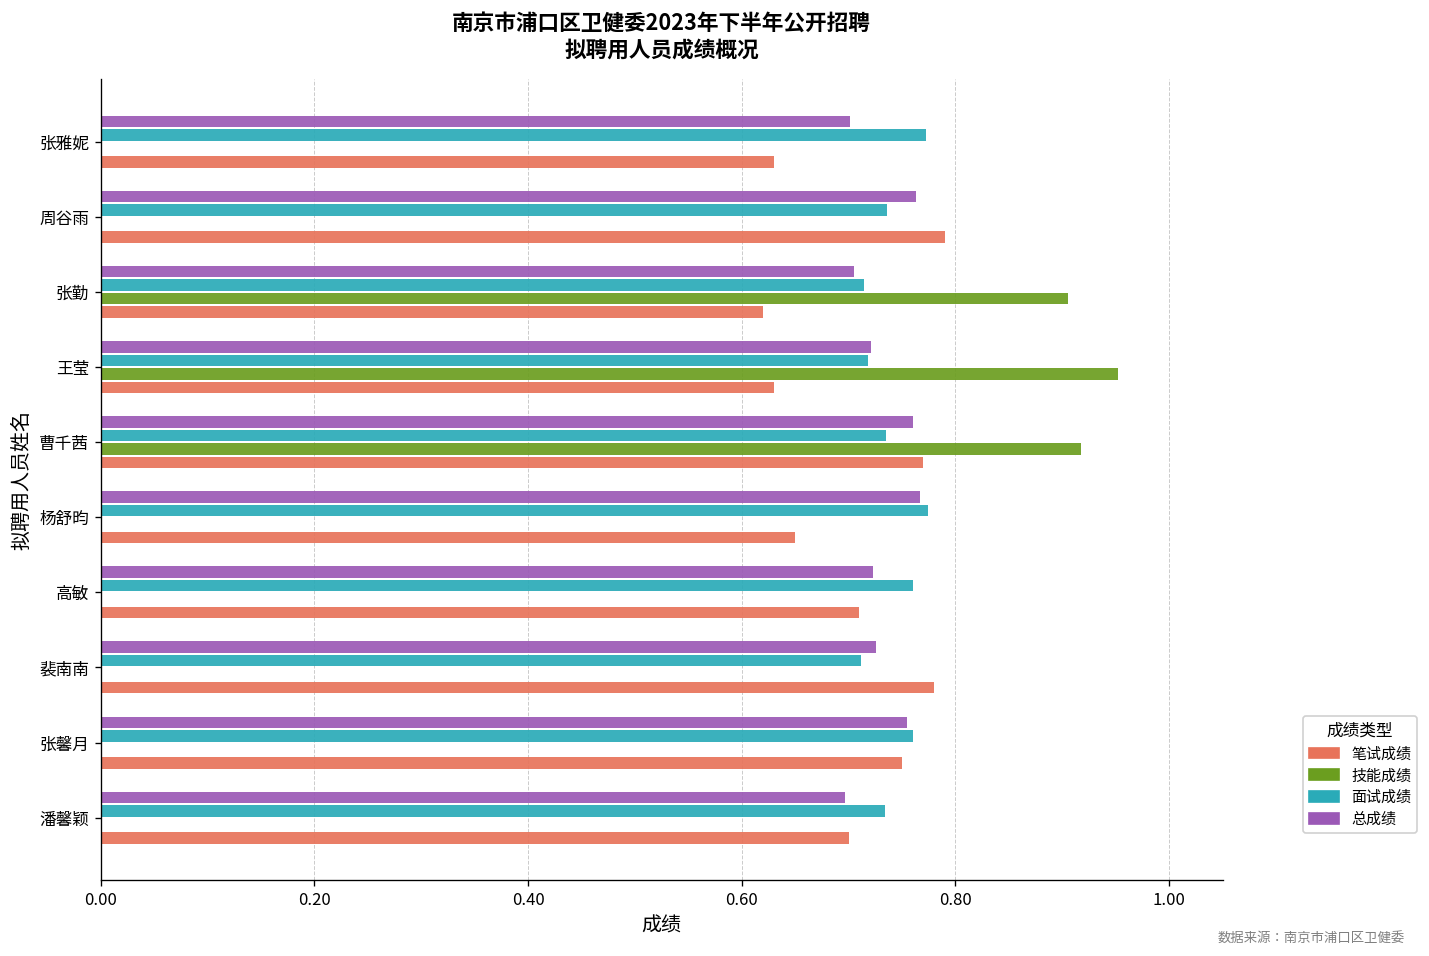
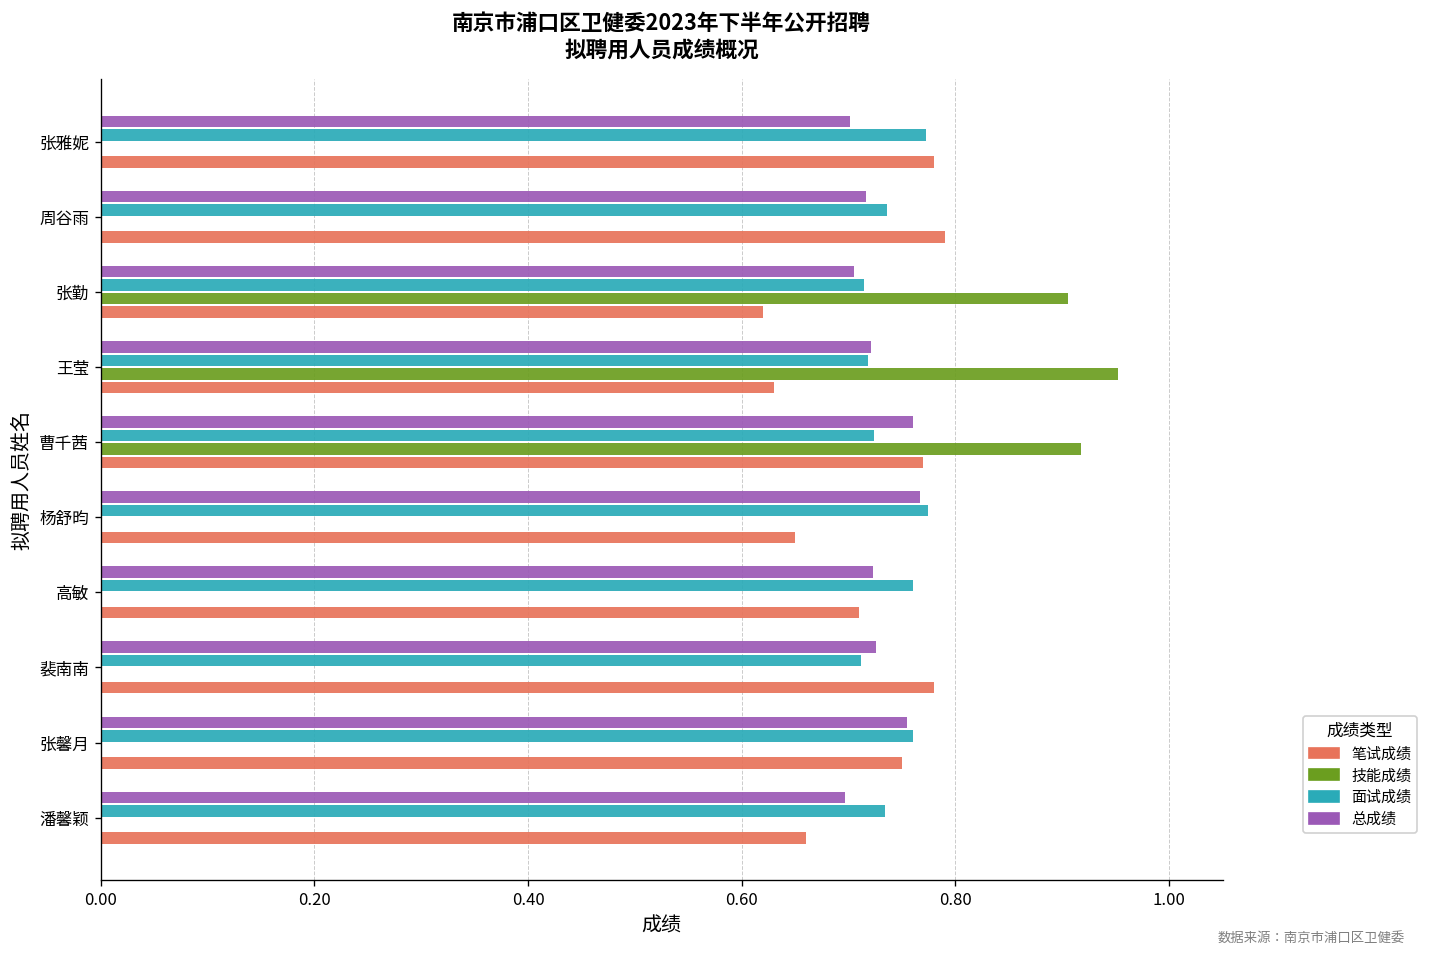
  {
    "笔试成绩": {
-     "张雅妮": 0.63,
+     "张雅妮": 0.78,
      "周谷雨": 0.79,
      "张勤": 0.62,
      "王莹": 0.63,
      "曹千茜": 0.77,
      "杨舒昀": 0.65,
      "高敏": 0.71,
      "裴南南": 0.78,
      "张馨月": 0.75,
-     "潘馨颖": 0.70
+     "潘馨颖": 0.66
    },
    "技能成绩": {
      "张雅妮": 0.00,
      "周谷雨": 0.00,
      "张勤": 0.91,
      "王莹": 0.95,
      "曹千茜": 0.92,
      "杨舒昀": 0.00,
      "高敏": 0.00,
      "裴南南": 0.00,
      "张馨月": 0.00,
      "潘馨颖": 0.00
    },
    "面试成绩": {
      "张雅妮": 0.77,
      "周谷雨": 0.74,
      "张勤": 0.71,
      "王莹": 0.72,
-     "曹千茜": 0.74,
+     "曹千茜": 0.72,
      "杨舒昀": 0.77,
      "高敏": 0.76,
      "裴南南": 0.71,
      "张馨月": 0.76,
      "潘馨颖": 0.73
    },
    "总成绩": {
      "张雅妮": 0.70,
-     "周谷雨": 0.76,
+     "周谷雨": 0.72,
      "张勤": 0.71,
      "王莹": 0.72,
      "曹千茜": 0.76,
      "杨舒昀": 0.77,
      "高敏": 0.72,
      "裴南南": 0.73,
      "张馨月": 0.76,
      "潘馨颖": 0.70
    }
  }
